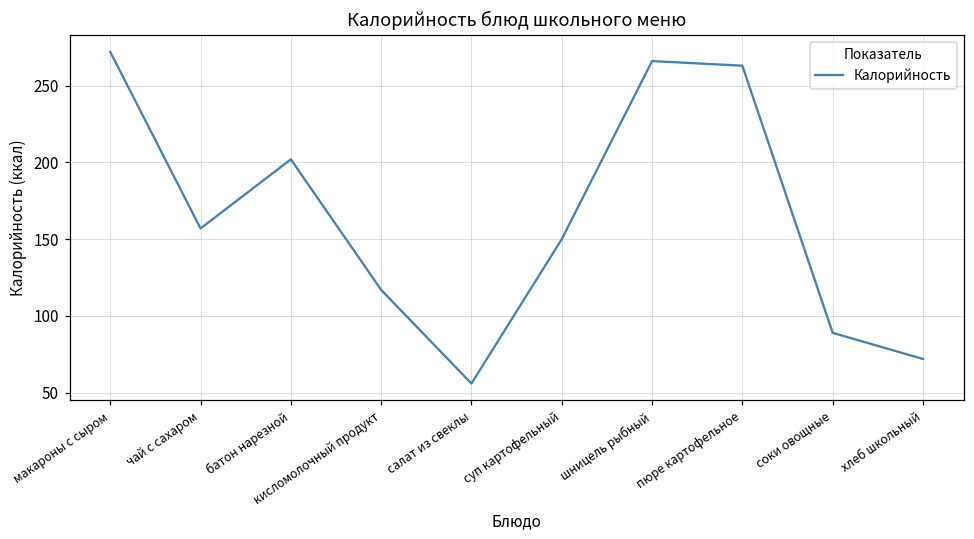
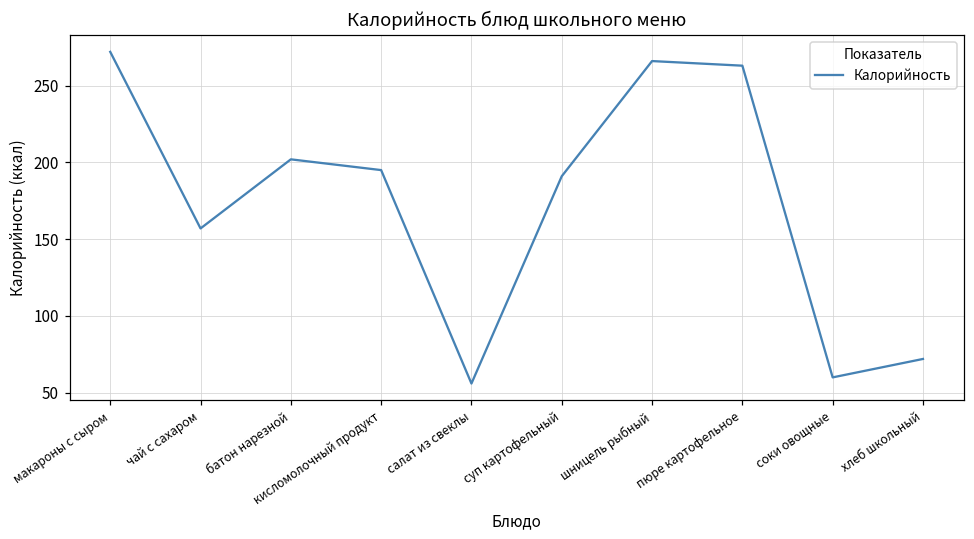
  {
    "макароны с сыром": 272,
    "чай с сахаром": 157,
    "батон нарезной": 202,
-   "кисломолочный продукт": 117,
+   "кисломолочный продукт": 195,
    "салат из свеклы": 56,
-   "суп картофельный": 150,
+   "суп картофельный": 191,
    "шницель рыбный": 266,
    "пюре картофельное": 263,
-   "соки овощные": 89,
+   "соки овощные": 60,
    "хлеб школьный": 72
  }
